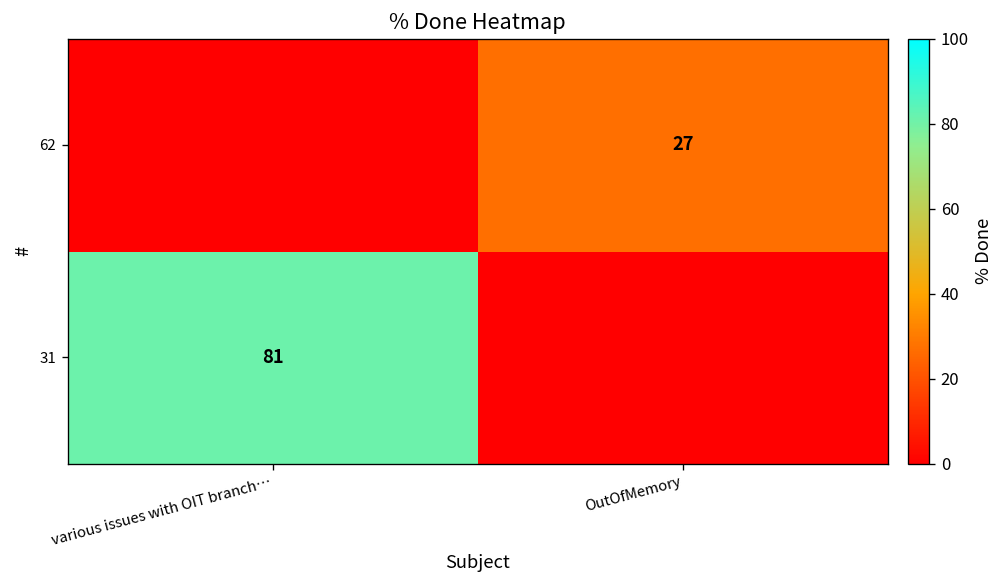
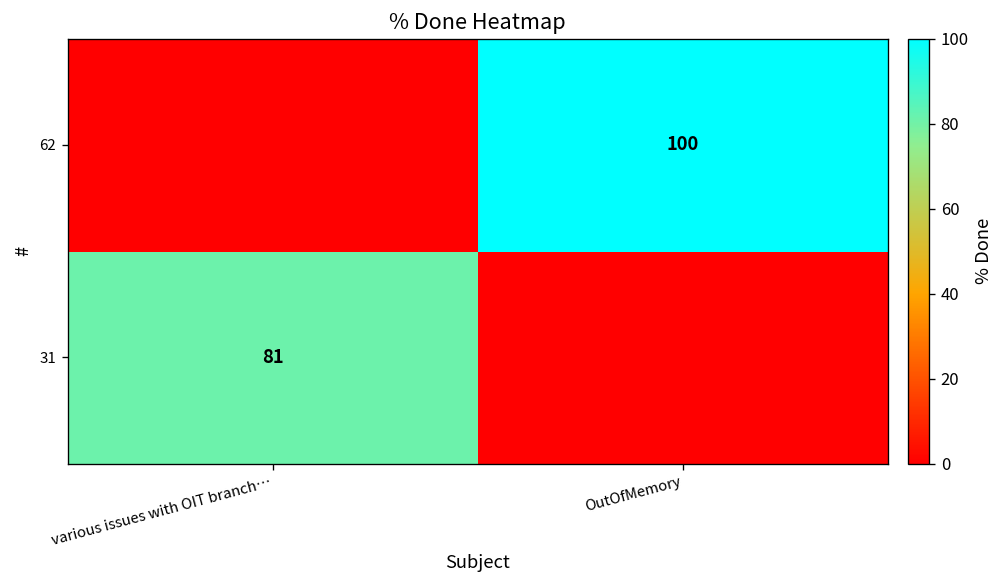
  {
    "62": {
-     "OutOfMemory": 27
+     "OutOfMemory": 100
    },
    "31": {
      "various issues with OIT branch…": 81
    }
  }
